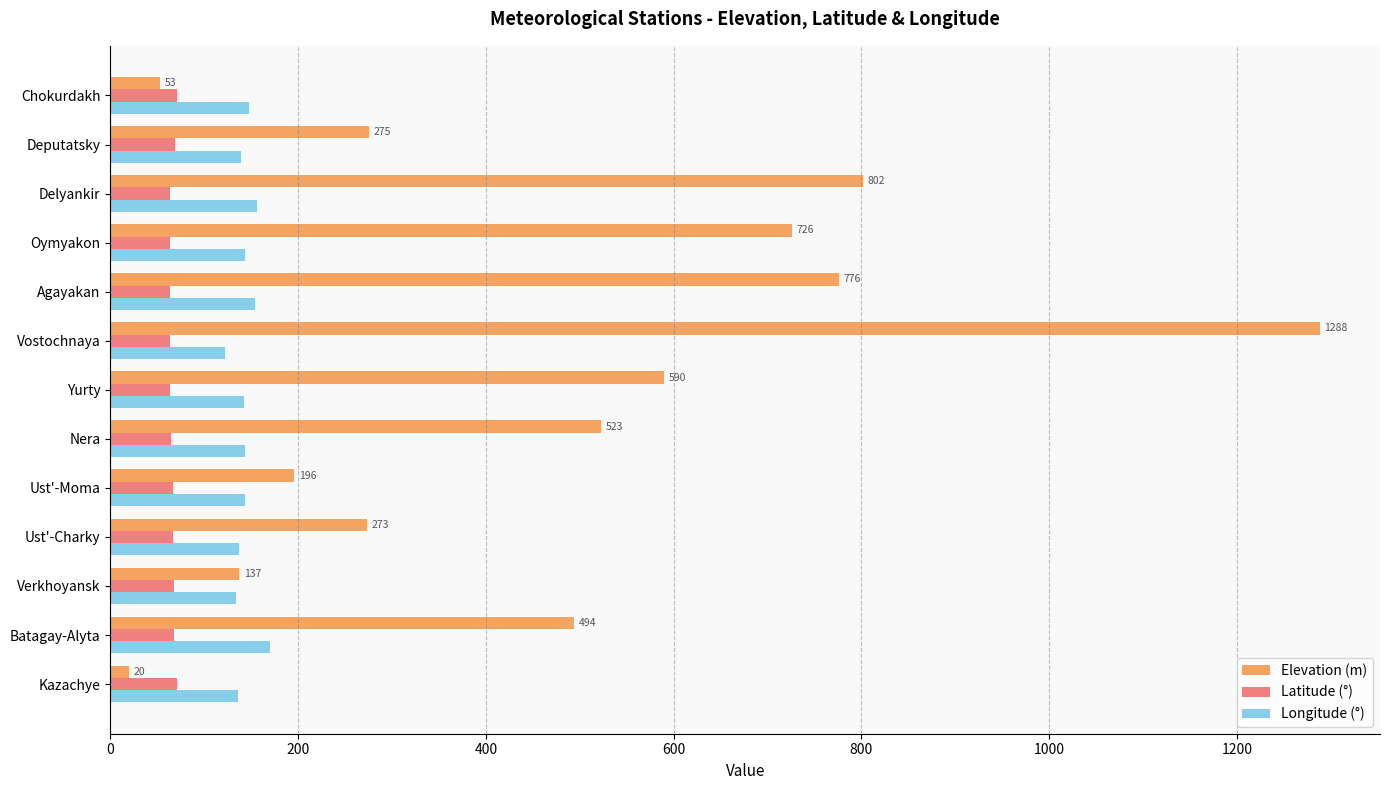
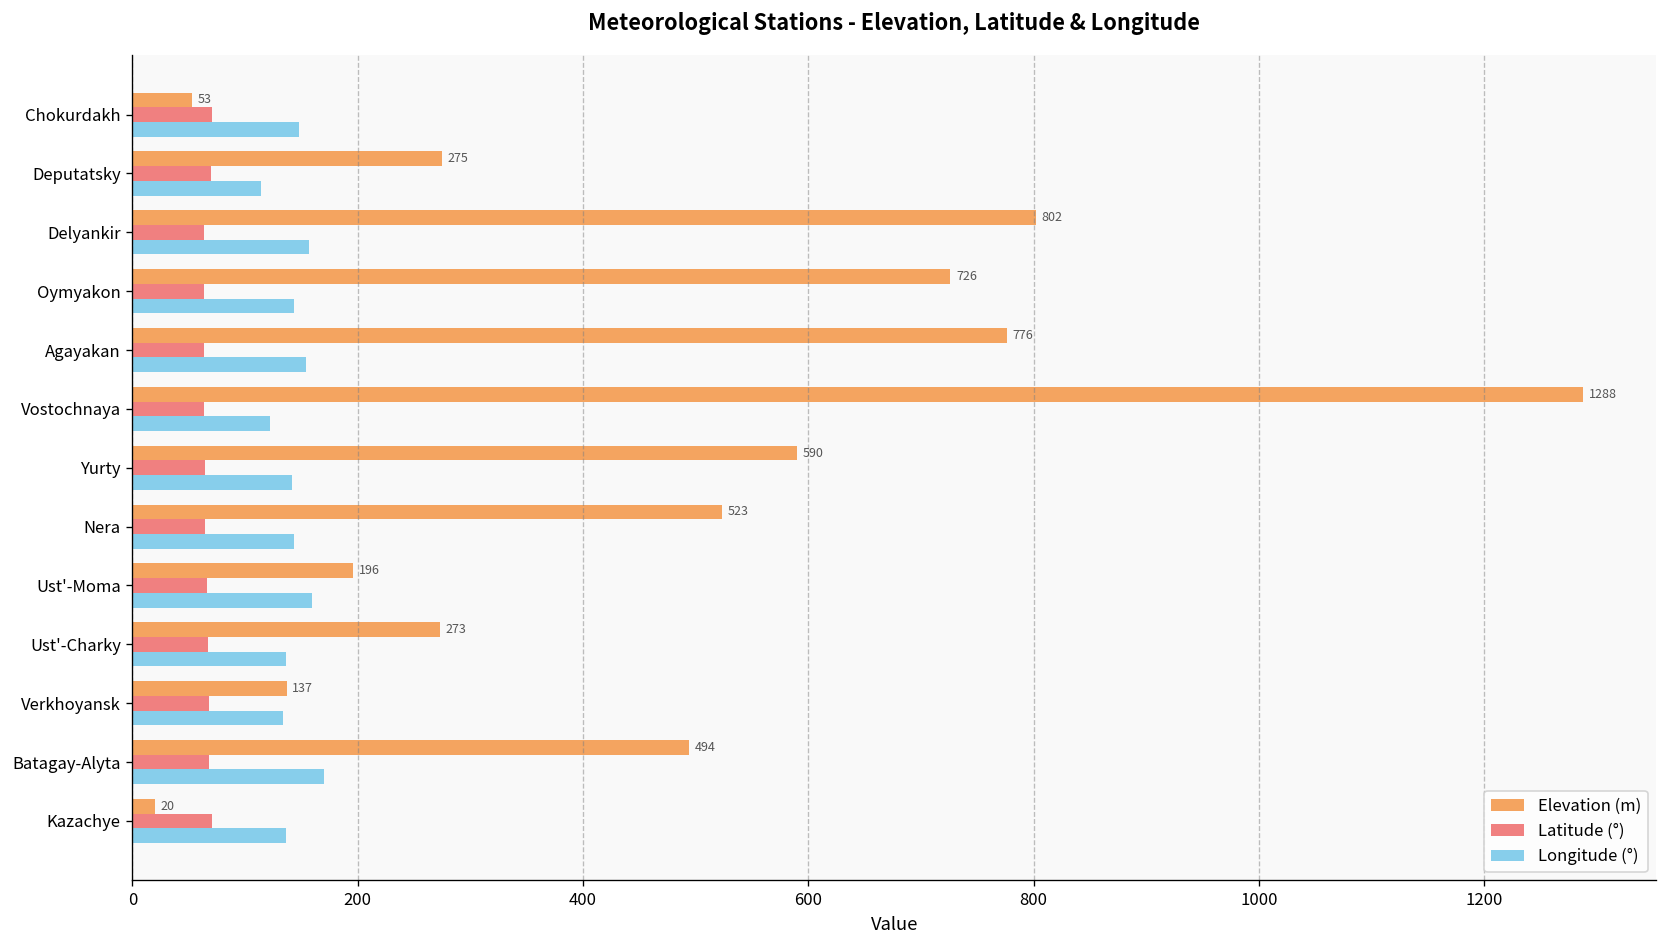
  {
    "Longitude (°)": {
      "Chokurdakh": 150,
-     "Deputatsky": 140,
+     "Deputatsky": 110,
      "Delyankir": 160,
      "Oymyakon": 140,
      "Agayakan": 150,
      "Vostochnaya": 120,
      "Yurty": 140,
      "Nera": 140,
-     "Ust'-Moma": 140,
+     "Ust'-Moma": 160,
      "Verkhoyansk": 130,
      "Batagay-Alyta": 170,
      "Kazachye": 140
    }
  }
